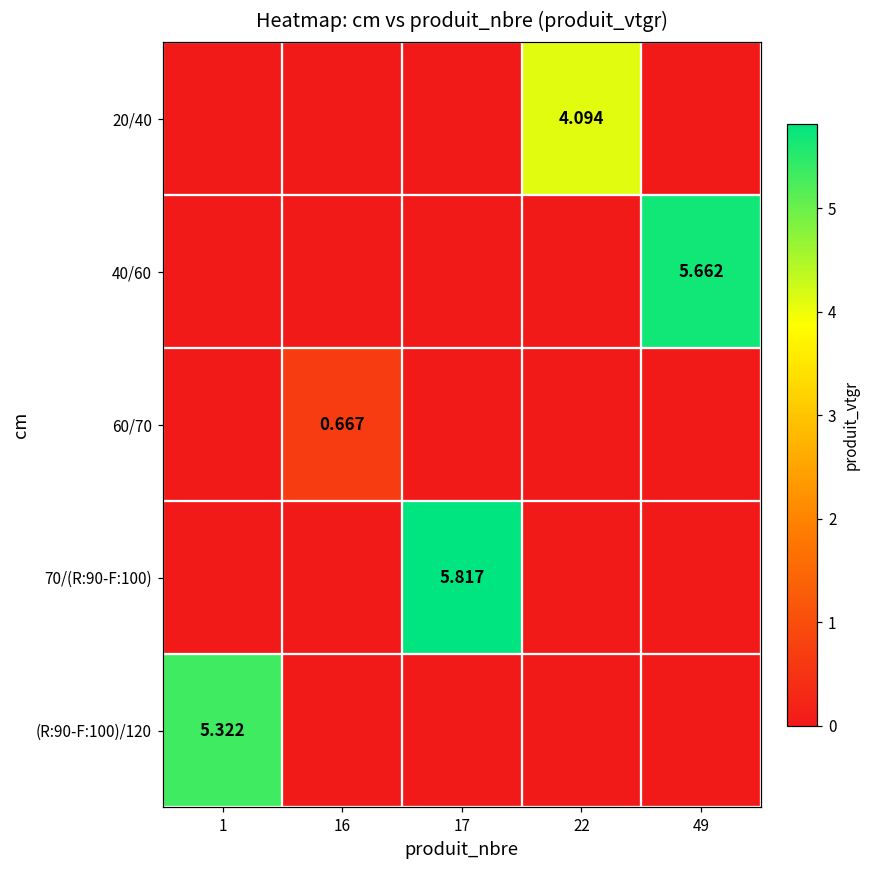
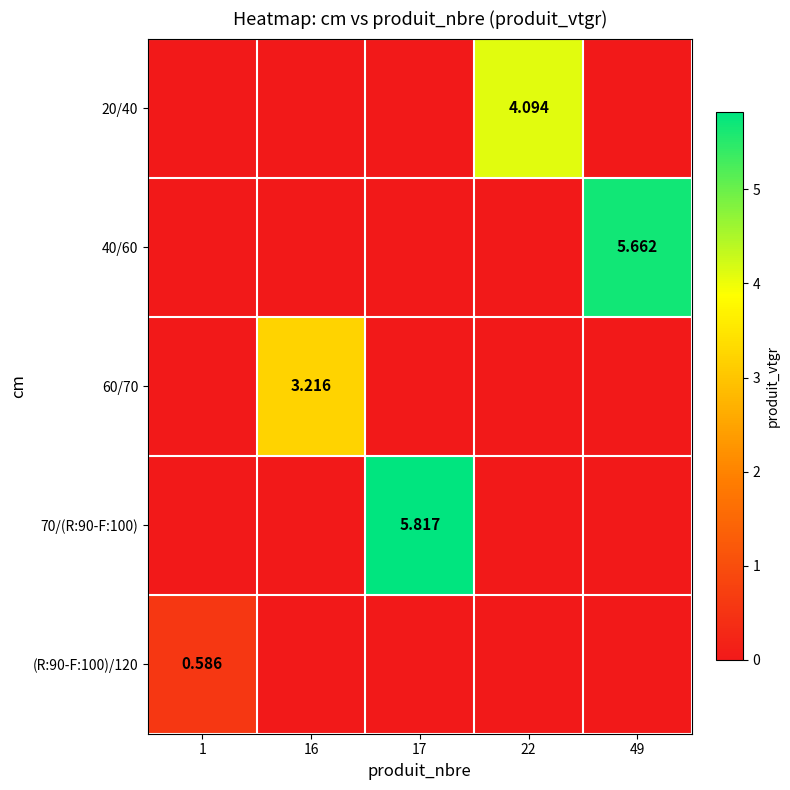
  {
    "20/40": {
      "22": 4.094
    },
    "40/60": {
      "49": 5.662
    },
    "60/70": {
-     "16": 0.667
+     "16": 3.216
    },
    "70/(R:90-F:100)": {
      "17": 5.817
    },
    "(R:90-F:100)/120": {
-     "1": 5.322
+     "1": 0.586
    }
  }
